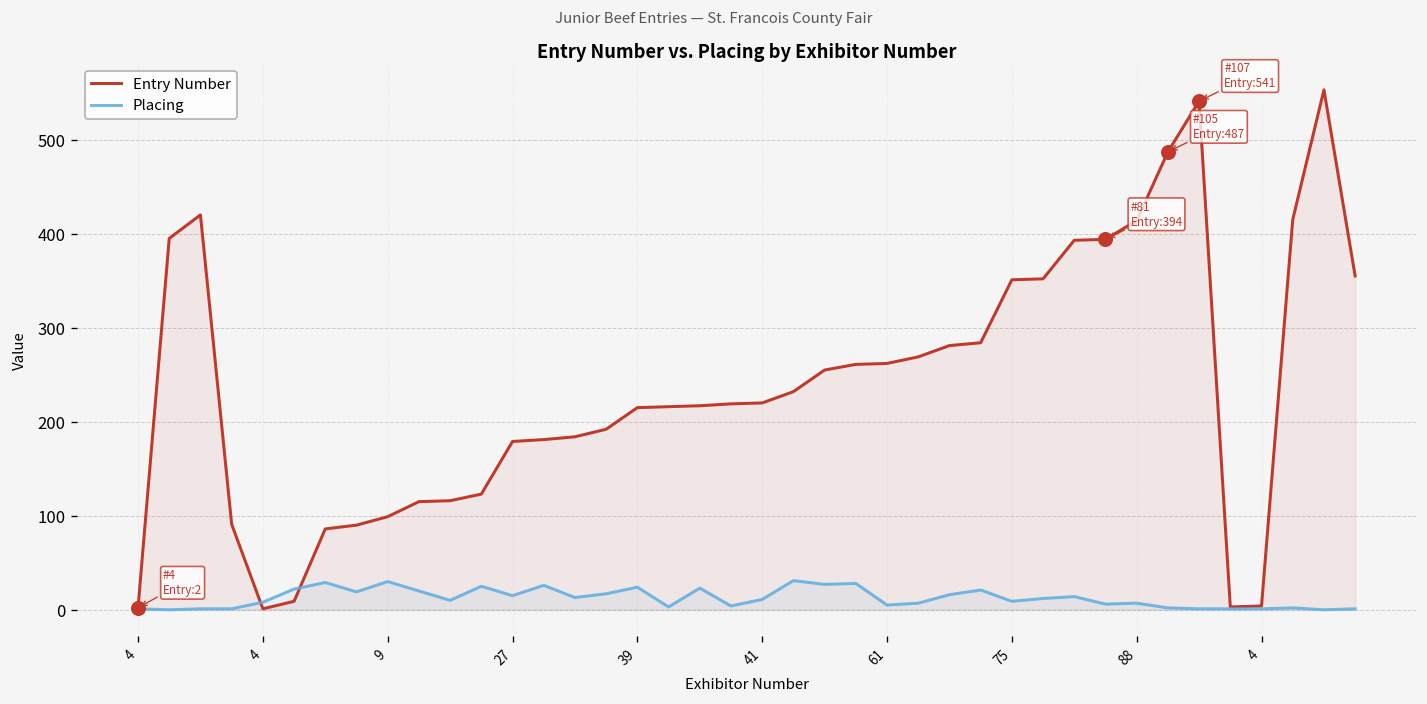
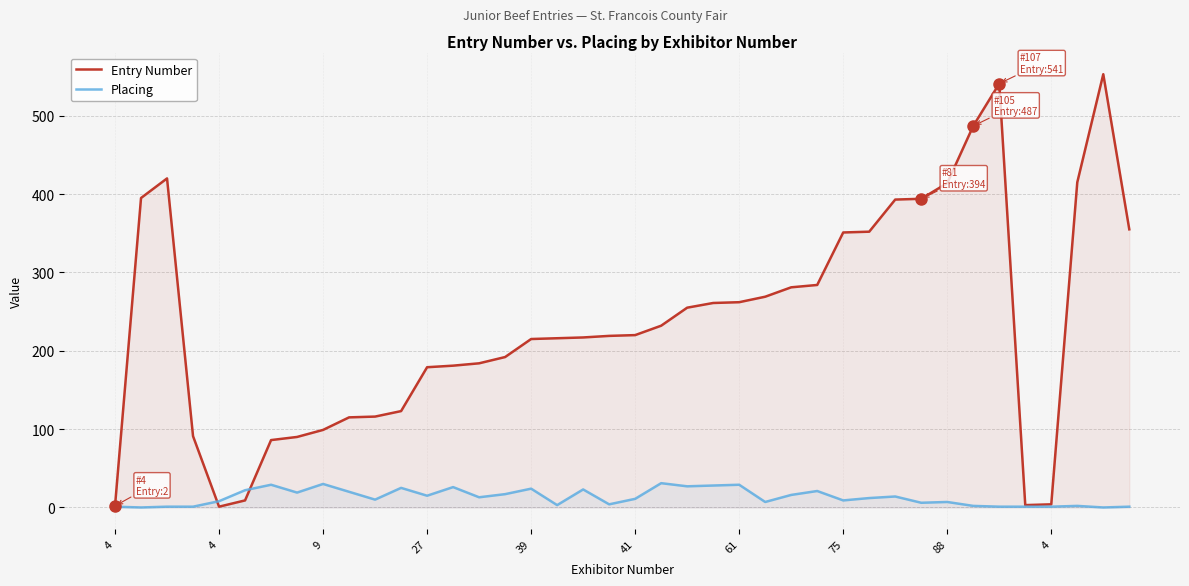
  {
    "Placing": {
      "41": 10,
-     "61": 10,
+     "61": 30,
      "75": 10,
      "88": 10
    }
  }
